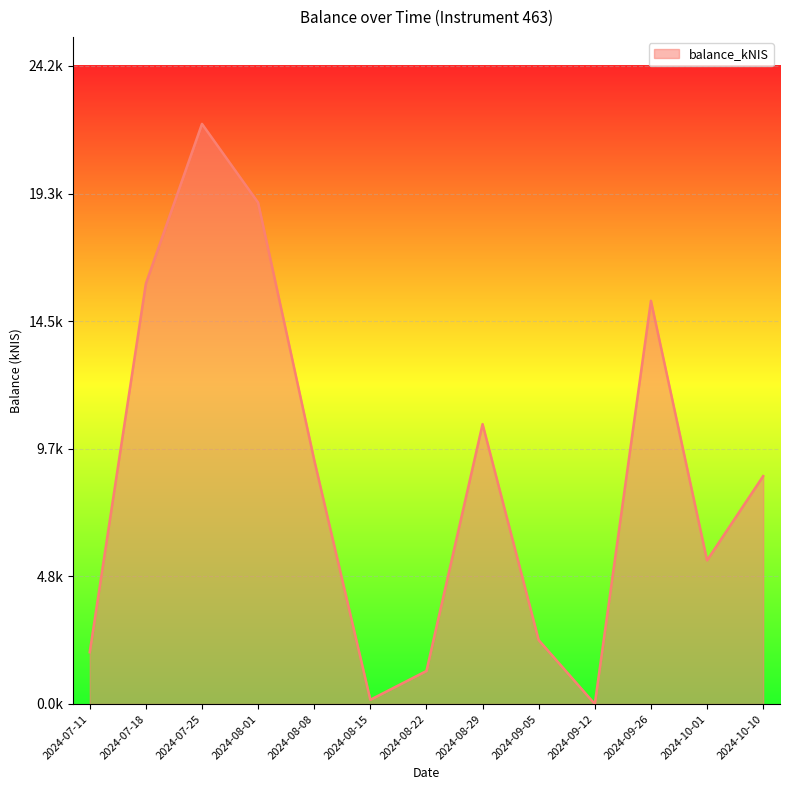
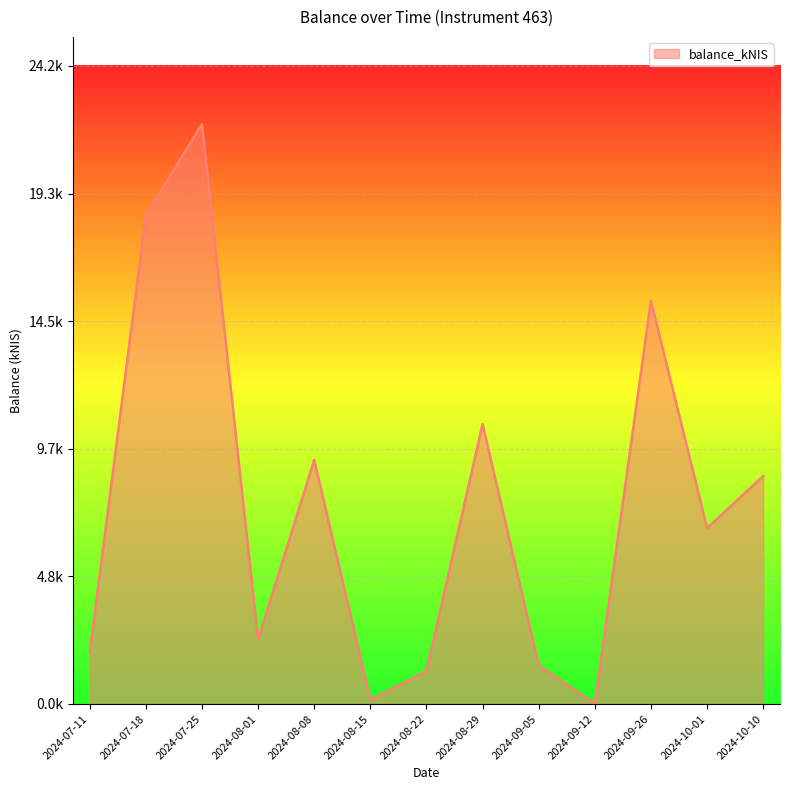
  {
    "2024-07-11": 2000,
-   "2024-07-18": 15900,
+   "2024-07-18": 18500,
    "2024-07-25": 22000,
-   "2024-08-01": 19000,
+   "2024-08-01": 2400,
    "2024-08-08": 9200,
    "2024-08-15": 200,
    "2024-08-22": 1300,
    "2024-08-29": 10600,
-   "2024-09-05": 2400,
+   "2024-09-05": 1500,
    "2024-09-12": 0,
    "2024-09-26": 15300,
-   "2024-10-01": 5400,
+   "2024-10-01": 6700,
    "2024-10-10": 8600
  }
